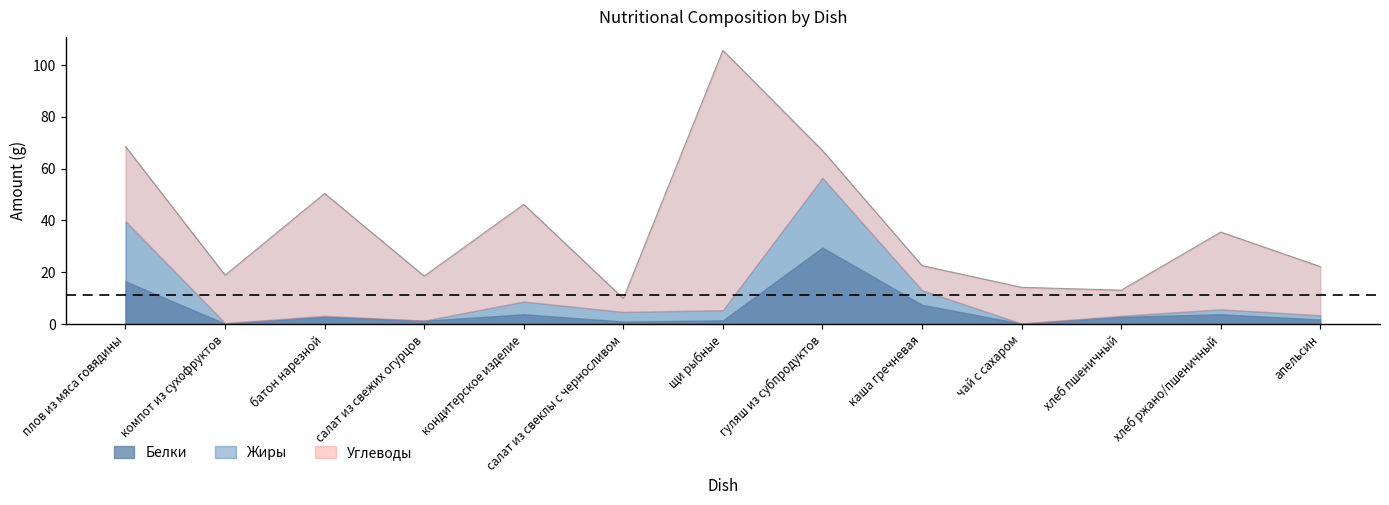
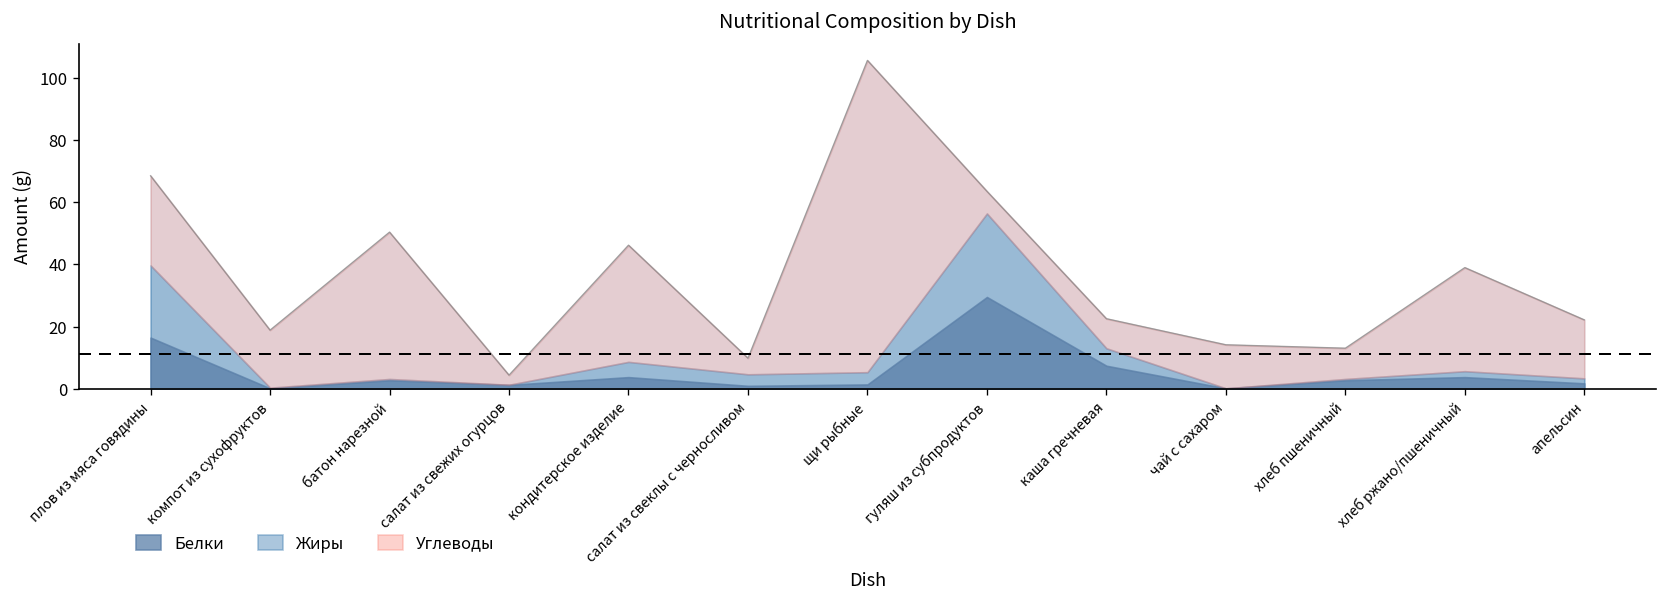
  {
    "Углеводы": {
      "компот из сухофруктов": 19,
-     "салат из свежих огурцов": 17,
-     "гуляш из субпродуктов": 11,
+     "салат из свежих огурцов": 3,
+     "гуляш из субпродуктов": 7,
      "чай с сахаром": 14,
-     "хлеб ржано/пшеничный": 30
+     "хлеб ржано/пшеничный": 33
    }
  }
